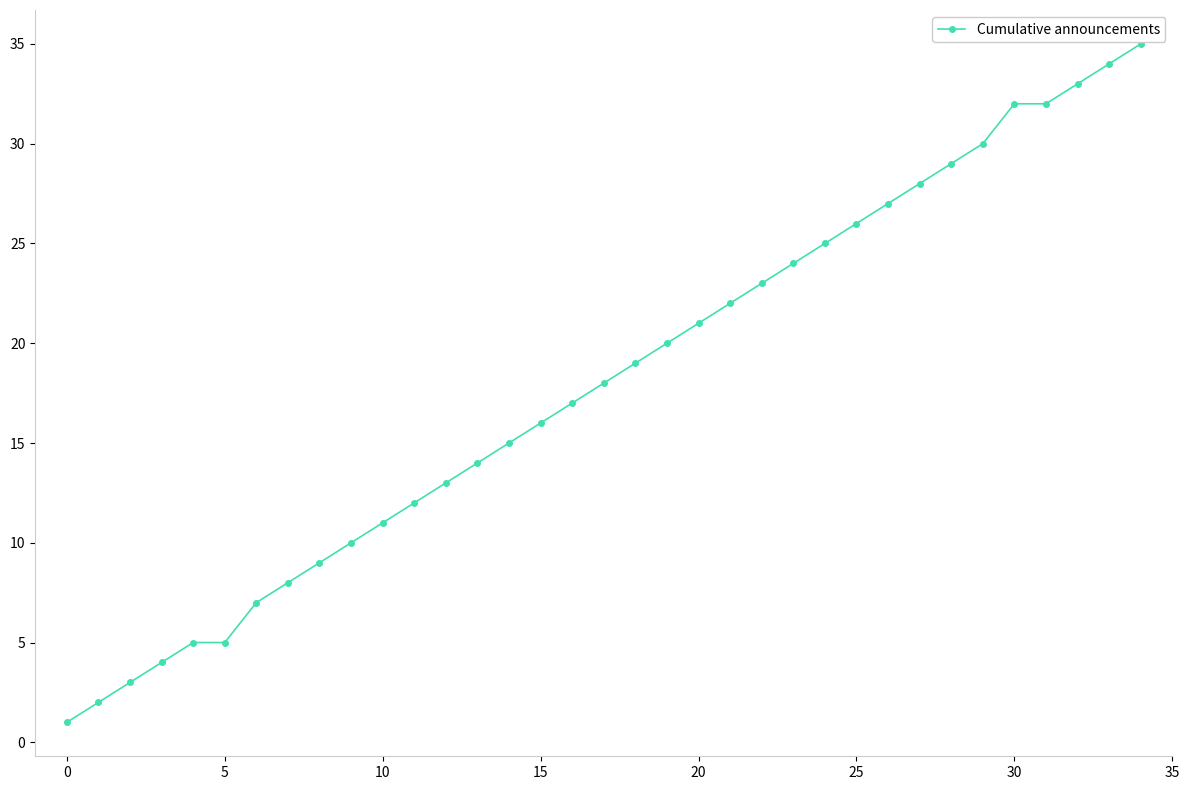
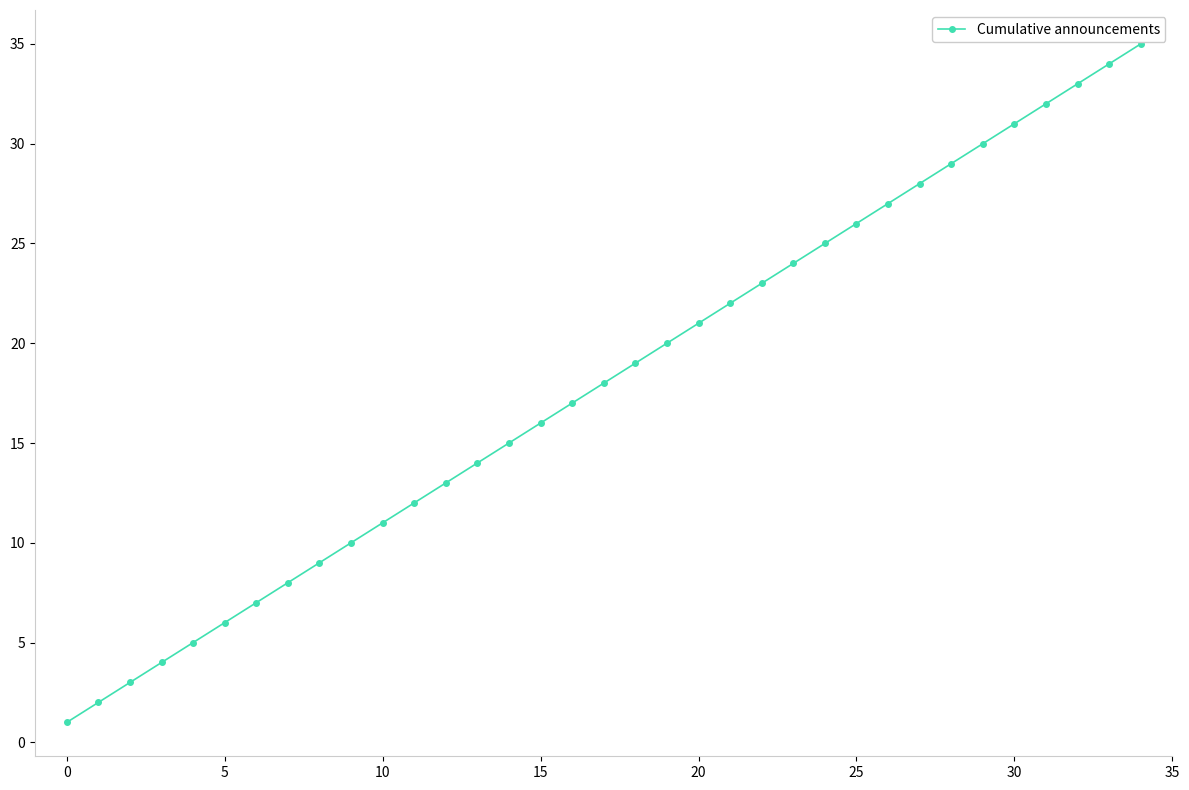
  {
    "0": 1,
-   "5": 5,
+   "5": 6,
    "10": 11,
    "15": 16,
    "20": 21,
    "25": 26,
-   "30": 32
+   "30": 31
  }
